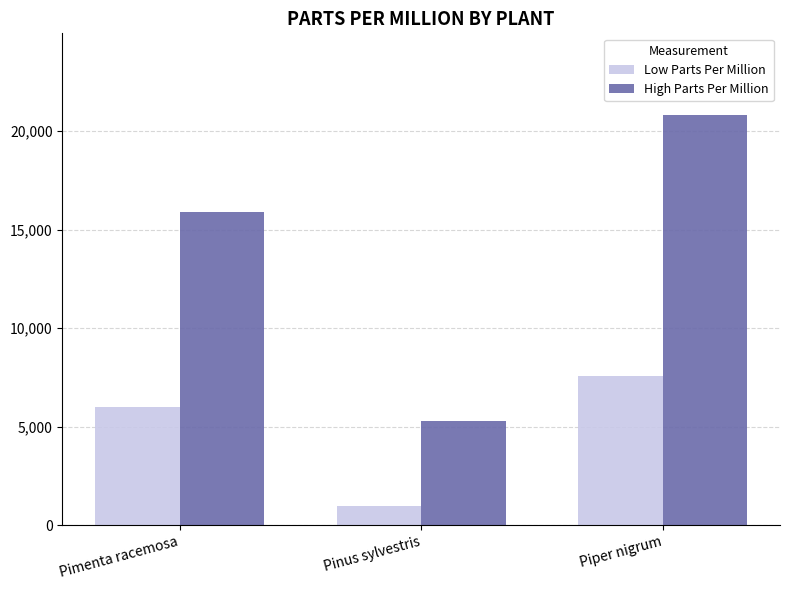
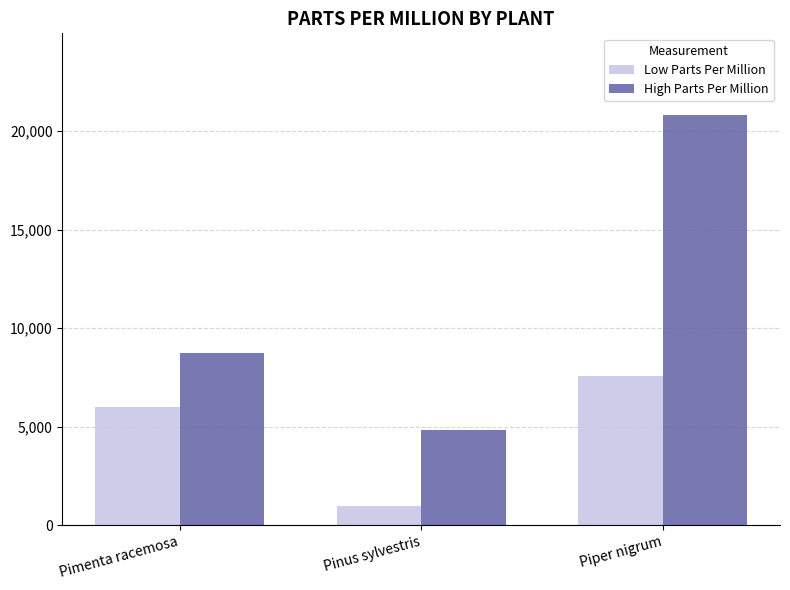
  {
    "Low Parts Per Million": {
      "Pimenta racemosa": "6,000",
      "Pinus sylvestris": "1,000",
      "Piper nigrum": "7,600"
    },
    "High Parts Per Million": {
-     "Pimenta racemosa": "15,900",
-     "Pinus sylvestris": "5,300",
+     "Pimenta racemosa": "8,700",
+     "Pinus sylvestris": "4,900",
      "Piper nigrum": "20,800"
    }
  }
